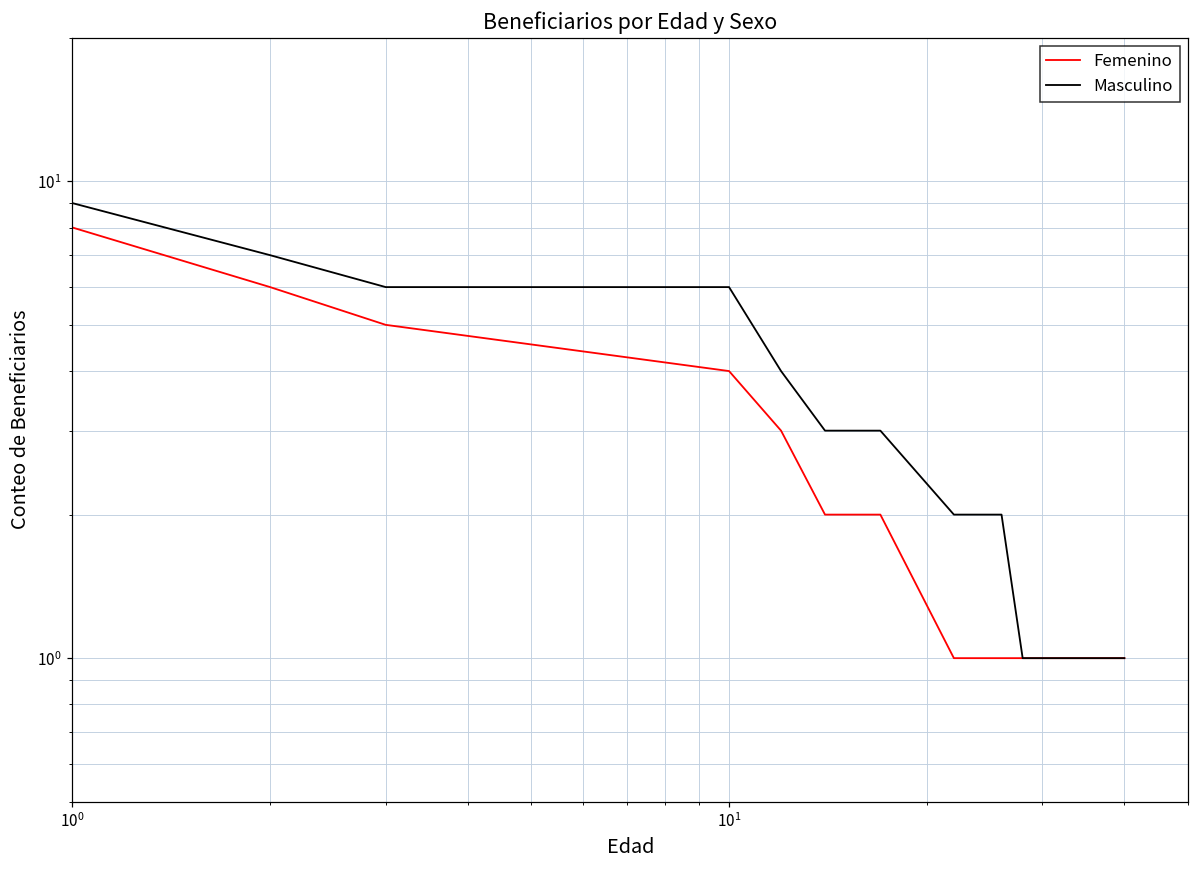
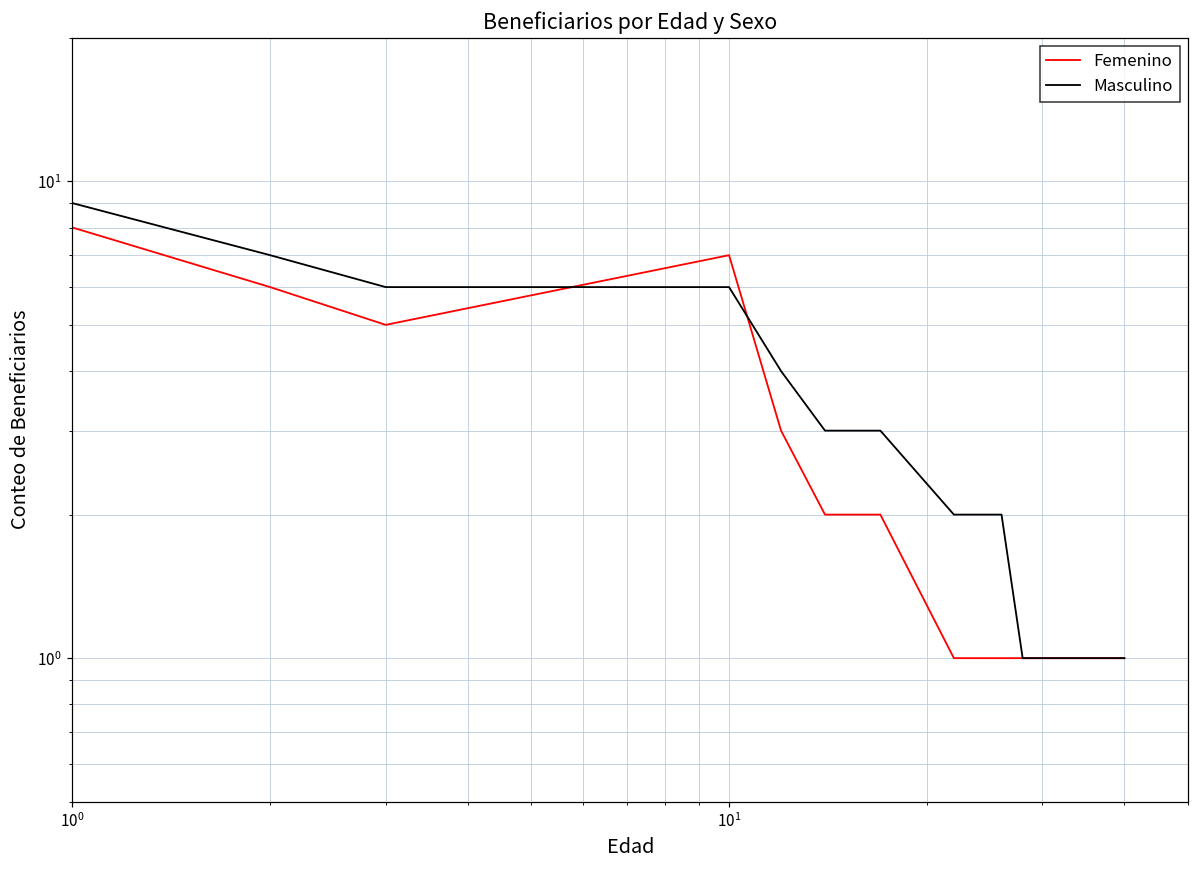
  {
    "Femenino": {
      "10^0": 8,
-     "10^1": 4
+     "10^1": 7
    },
    "Masculino": {
      "10^0": 9,
      "10^1": 6
    }
  }
